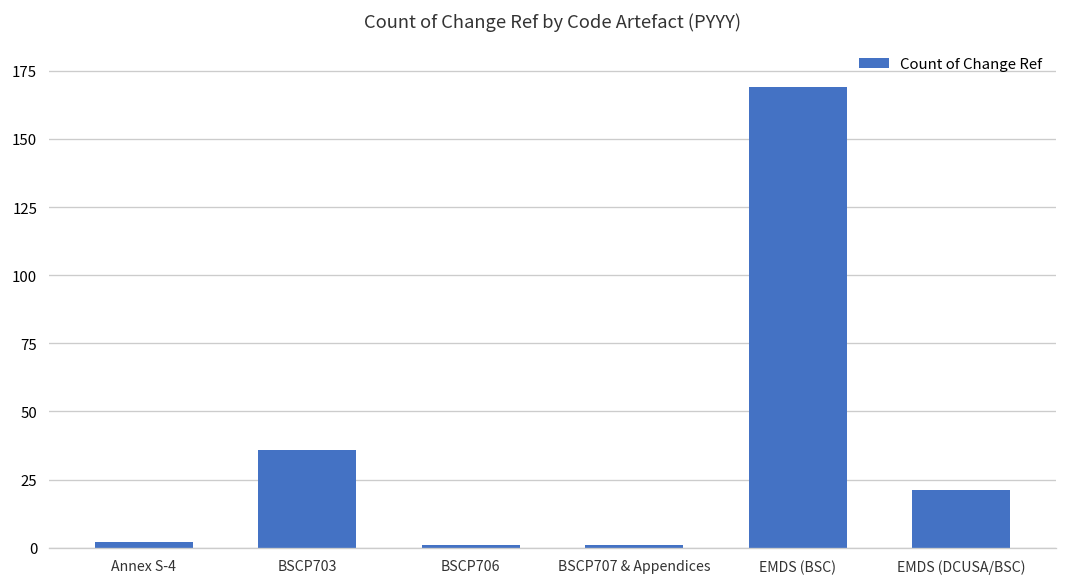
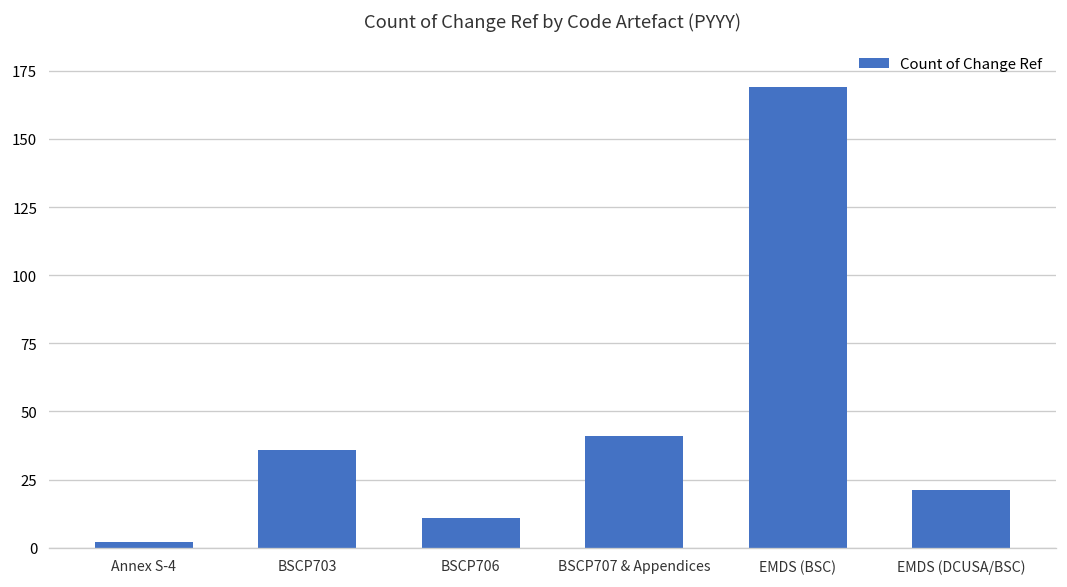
  {
    "Annex S-4": 2,
    "BSCP703": 36,
-   "BSCP706": 1,
-   "BSCP707 & Appendices": 1,
+   "BSCP706": 11,
+   "BSCP707 & Appendices": 41,
    "EMDS (BSC)": 169,
    "EMDS (DCUSA/BSC)": 21
  }
